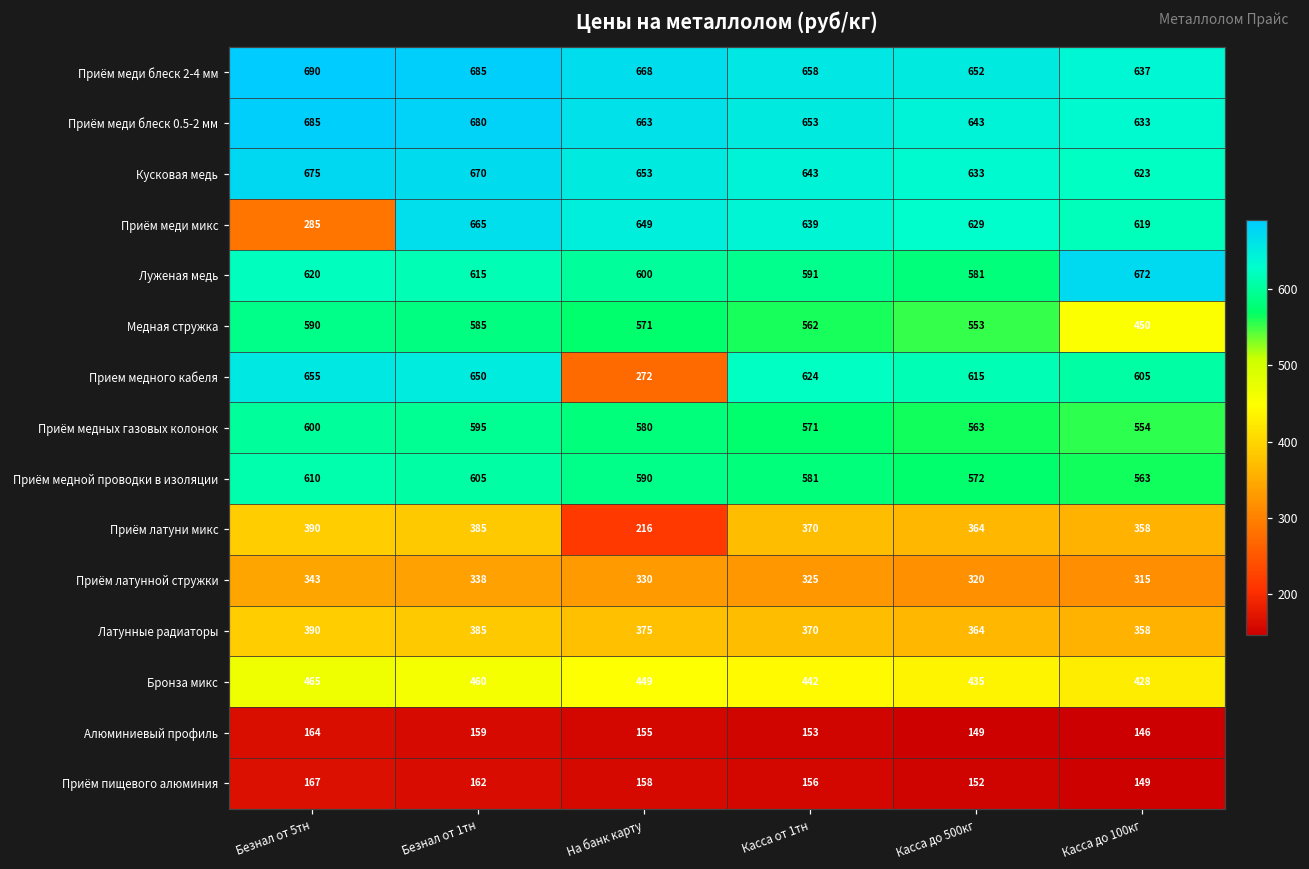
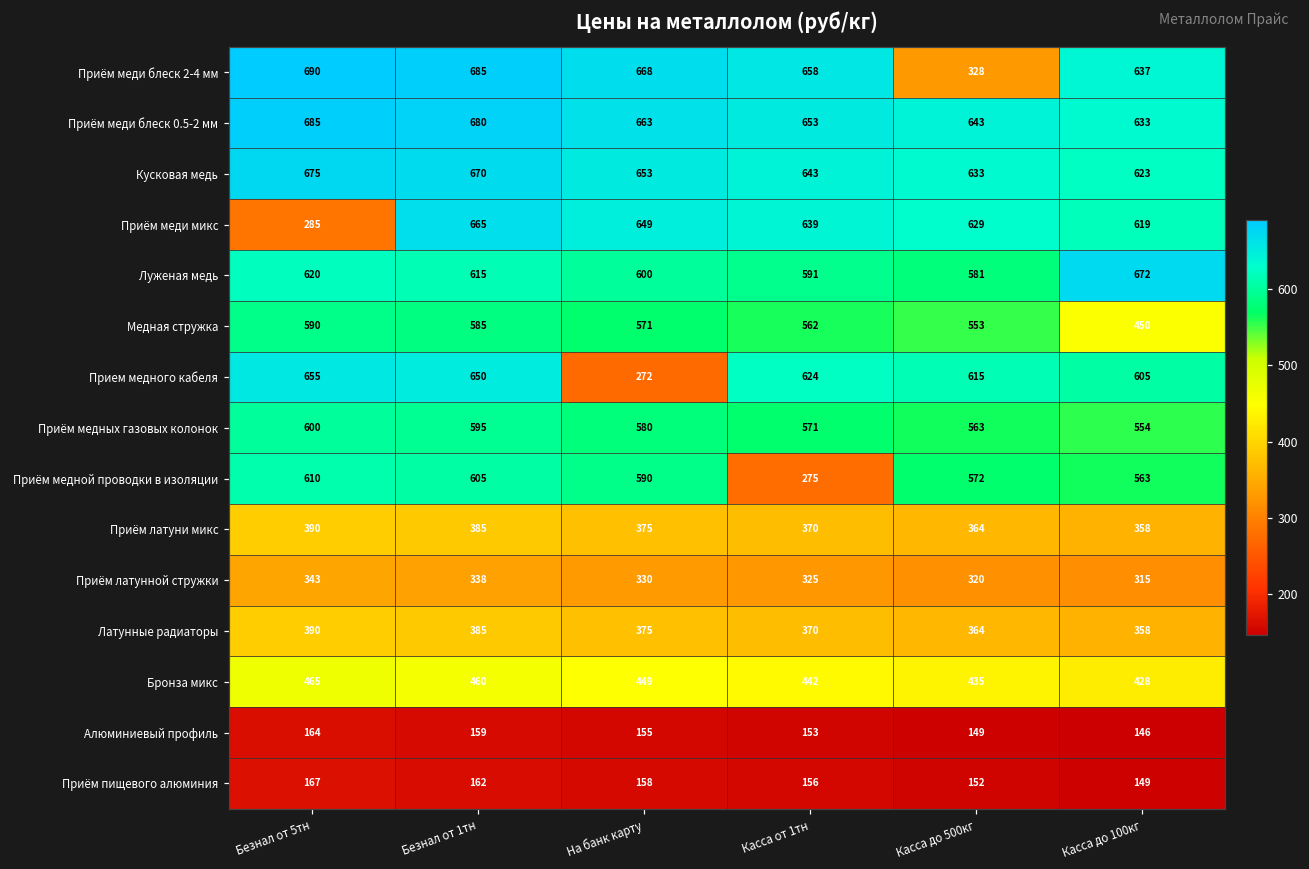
  {
    "Приём меди блеск 2-4 мм": {
      "Безнал от 5тн": 690,
      "Безнал от 1тн": 685,
      "На банк карту": 668,
      "Касса от 1тн": 658,
-     "Касса до 500кг": 652,
+     "Касса до 500кг": 328,
      "Касса до 100кг": 637
    },
    "Приём меди блеск 0.5-2 мм": {
      "Безнал от 5тн": 685,
      "Безнал от 1тн": 680,
      "На банк карту": 663,
      "Касса от 1тн": 653,
      "Касса до 500кг": 643,
      "Касса до 100кг": 633
    },
    "Кусковая медь": {
      "Безнал от 5тн": 675,
      "Безнал от 1тн": 670,
      "На банк карту": 653,
      "Касса от 1тн": 643,
      "Касса до 500кг": 633,
      "Касса до 100кг": 623
    },
    "Приём меди микс": {
      "Безнал от 5тн": 285,
      "Безнал от 1тн": 665,
      "На банк карту": 649,
      "Касса от 1тн": 639,
      "Касса до 500кг": 629,
      "Касса до 100кг": 619
    },
    "Луженая медь": {
      "Безнал от 5тн": 620,
      "Безнал от 1тн": 615,
      "На банк карту": 600,
      "Касса от 1тн": 591,
      "Касса до 500кг": 581,
      "Касса до 100кг": 672
    },
    "Медная стружка": {
      "Безнал от 5тн": 590,
      "Безнал от 1тн": 585,
      "На банк карту": 571,
      "Касса от 1тн": 562,
      "Касса до 500кг": 553,
      "Касса до 100кг": 450
    },
    "Прием медного кабеля": {
      "Безнал от 5тн": 655,
      "Безнал от 1тн": 650,
      "На банк карту": 272,
      "Касса от 1тн": 624,
      "Касса до 500кг": 615,
      "Касса до 100кг": 605
    },
    "Приём медных газовых колонок": {
      "Безнал от 5тн": 600,
      "Безнал от 1тн": 595,
      "На банк карту": 580,
      "Касса от 1тн": 571,
      "Касса до 500кг": 563,
      "Касса до 100кг": 554
    },
    "Приём медной проводки в изоляции": {
      "Безнал от 5тн": 610,
      "Безнал от 1тн": 605,
      "На банк карту": 590,
-     "Касса от 1тн": 581,
+     "Касса от 1тн": 275,
      "Касса до 500кг": 572,
      "Касса до 100кг": 563
    },
    "Приём латуни микс": {
      "Безнал от 5тн": 390,
      "Безнал от 1тн": 385,
-     "На банк карту": 216,
+     "На банк карту": 375,
      "Касса от 1тн": 370,
      "Касса до 500кг": 364,
      "Касса до 100кг": 358
    },
    "Приём латунной стружки": {
      "Безнал от 5тн": 343,
      "Безнал от 1тн": 338,
      "На банк карту": 330,
      "Касса от 1тн": 325,
      "Касса до 500кг": 320,
      "Касса до 100кг": 315
    },
    "Латунные радиаторы": {
      "Безнал от 5тн": 390,
      "Безнал от 1тн": 385,
      "На банк карту": 375,
      "Касса от 1тн": 370,
      "Касса до 500кг": 364,
      "Касса до 100кг": 358
    },
    "Бронза микс": {
      "Безнал от 5тн": 465,
      "Безнал от 1тн": 460,
      "На банк карту": 449,
      "Касса от 1тн": 442,
      "Касса до 500кг": 435,
      "Касса до 100кг": 428
    },
    "Алюминиевый профиль": {
      "Безнал от 5тн": 164,
      "Безнал от 1тн": 159,
      "На банк карту": 155,
      "Касса от 1тн": 153,
      "Касса до 500кг": 149,
      "Касса до 100кг": 146
    },
    "Приём пищевого алюминия": {
      "Безнал от 5тн": 167,
      "Безнал от 1тн": 162,
      "На банк карту": 158,
      "Касса от 1тн": 156,
      "Касса до 500кг": 152,
      "Касса до 100кг": 149
    }
  }
